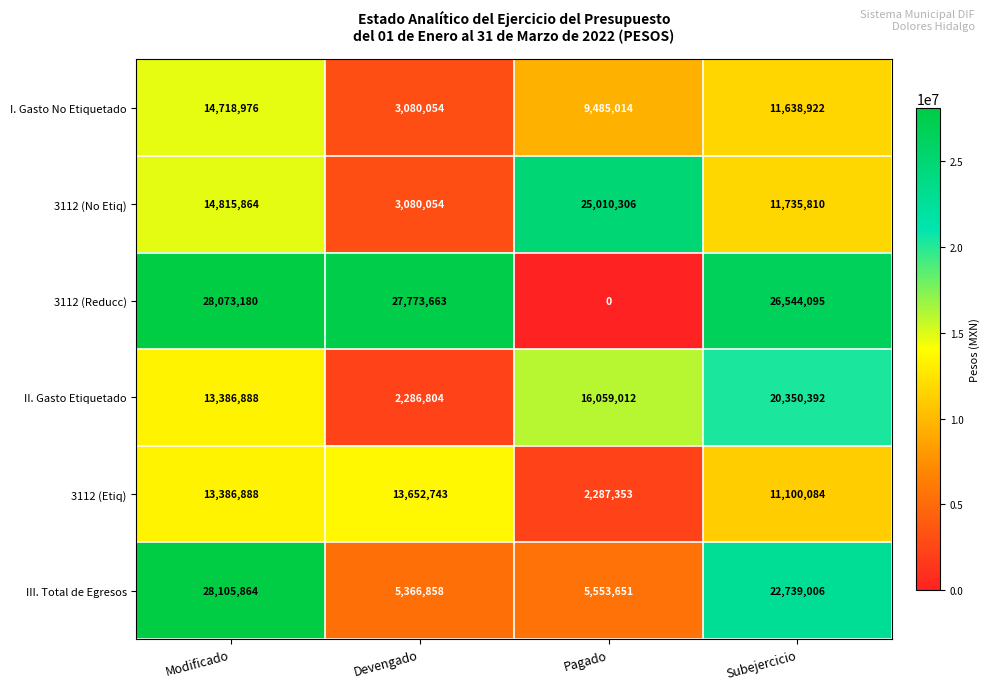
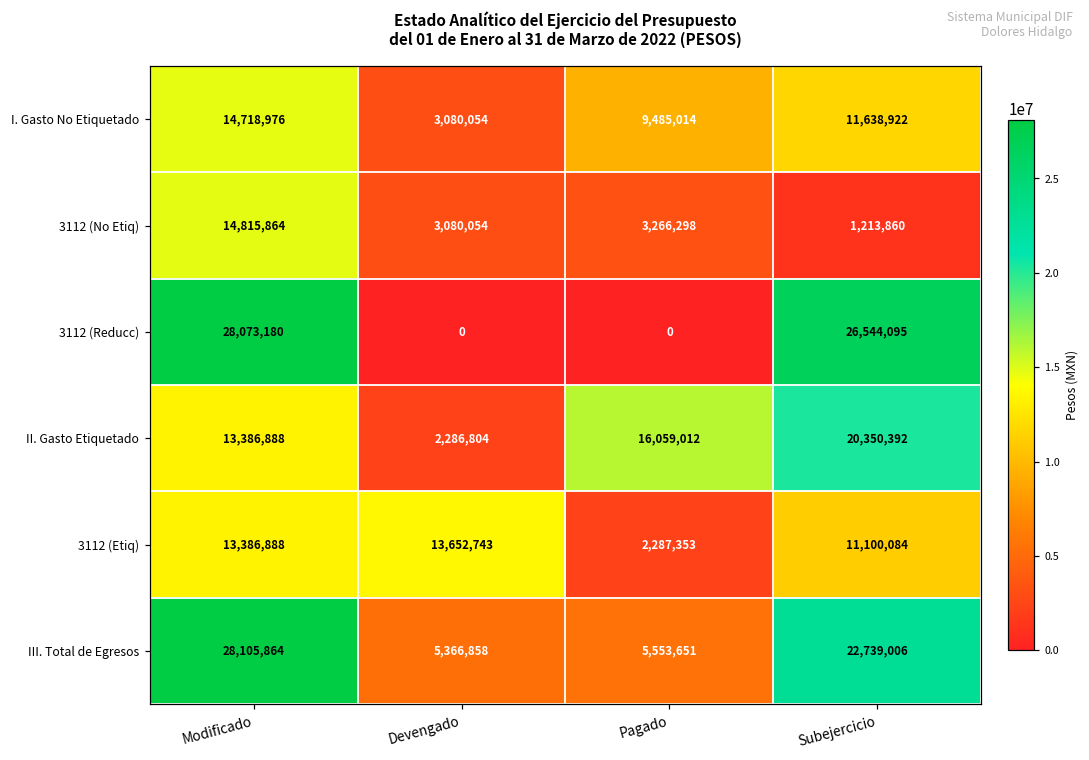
  {
    "I. Gasto No Etiquetado": {
      "Modificado": "14,718,976",
      "Devengado": "3,080,054",
      "Pagado": "9,485,014",
      "Subejercicio": "11,638,922"
    },
    "3112 (No Etiq)": {
      "Modificado": "14,815,864",
      "Devengado": "3,080,054",
-     "Pagado": "25,010,306",
-     "Subejercicio": "11,735,810"
+     "Pagado": "3,266,298",
+     "Subejercicio": "1,213,860"
    },
    "3112 (Reducc)": {
      "Modificado": "28,073,180",
-     "Devengado": "27,773,663",
+     "Devengado": "0",
      "Pagado": "0",
      "Subejercicio": "26,544,095"
    },
    "II. Gasto Etiquetado": {
      "Modificado": "13,386,888",
      "Devengado": "2,286,804",
      "Pagado": "16,059,012",
      "Subejercicio": "20,350,392"
    },
    "3112 (Etiq)": {
      "Modificado": "13,386,888",
      "Devengado": "13,652,743",
      "Pagado": "2,287,353",
      "Subejercicio": "11,100,084"
    },
    "III. Total de Egresos": {
      "Modificado": "28,105,864",
      "Devengado": "5,366,858",
      "Pagado": "5,553,651",
      "Subejercicio": "22,739,006"
    }
  }
